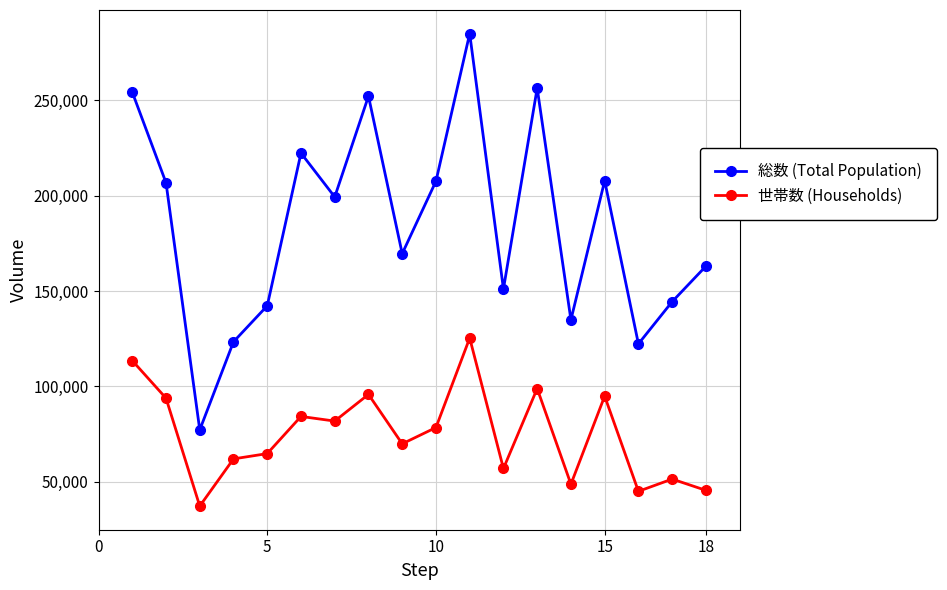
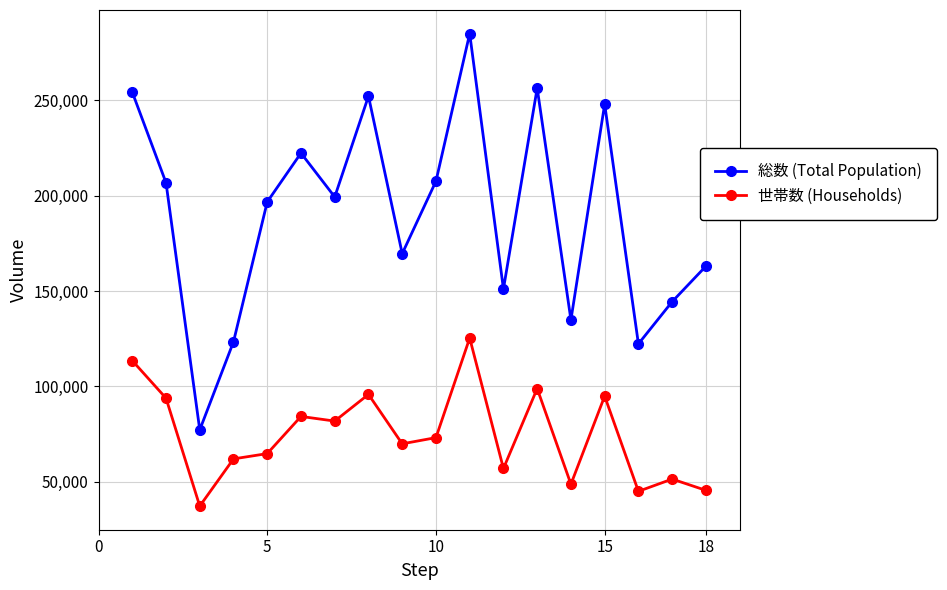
  {
    "総数 (Total Population)": {
-     "5": "142,000",
+     "5": "197,000",
      "10": "208,000",
-     "15": "208,000",
+     "15": "248,000",
      "18": "163,000"
    },
    "世帯数 (Households)": {
      "5": "65,000",
-     "10": "78,000",
+     "10": "73,000",
      "15": "95,000",
      "18": "45,000"
    }
  }
